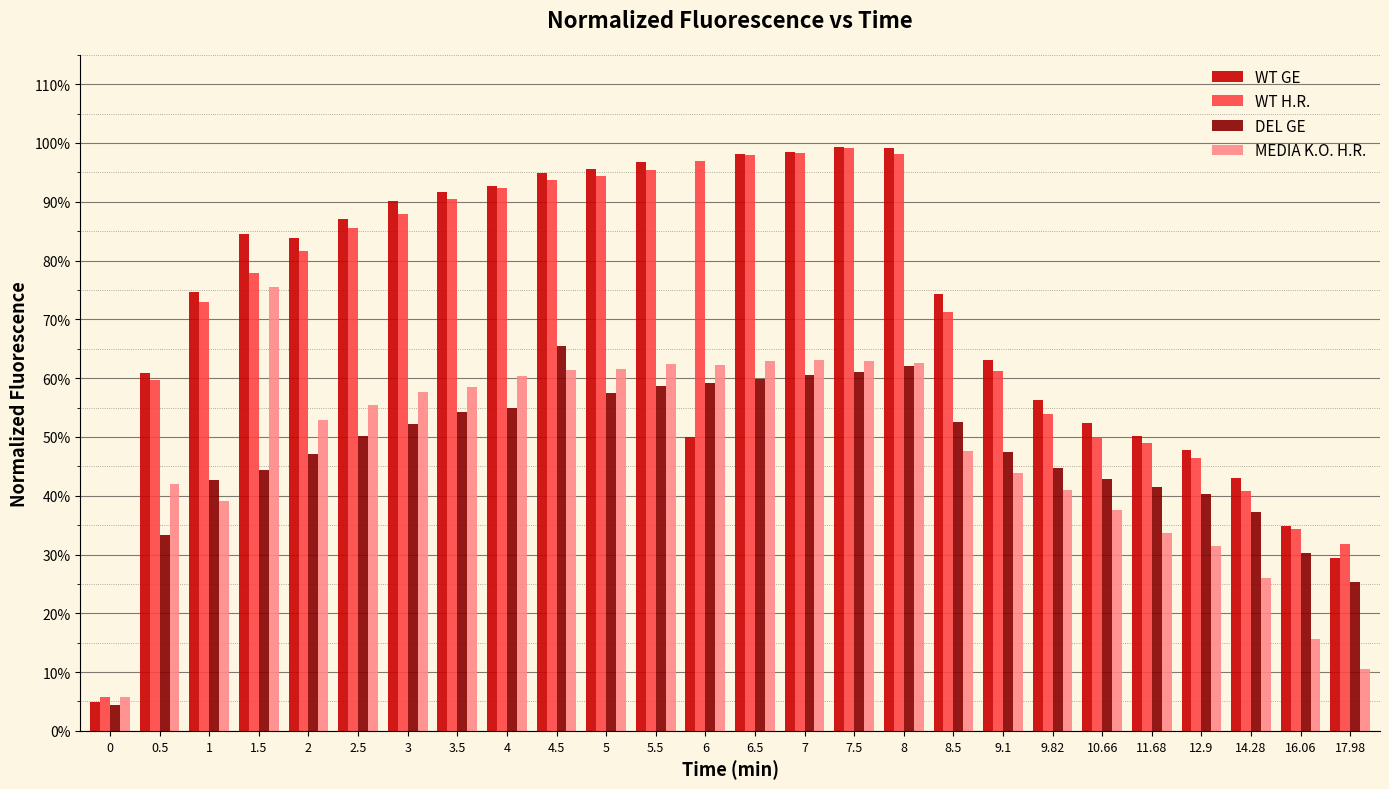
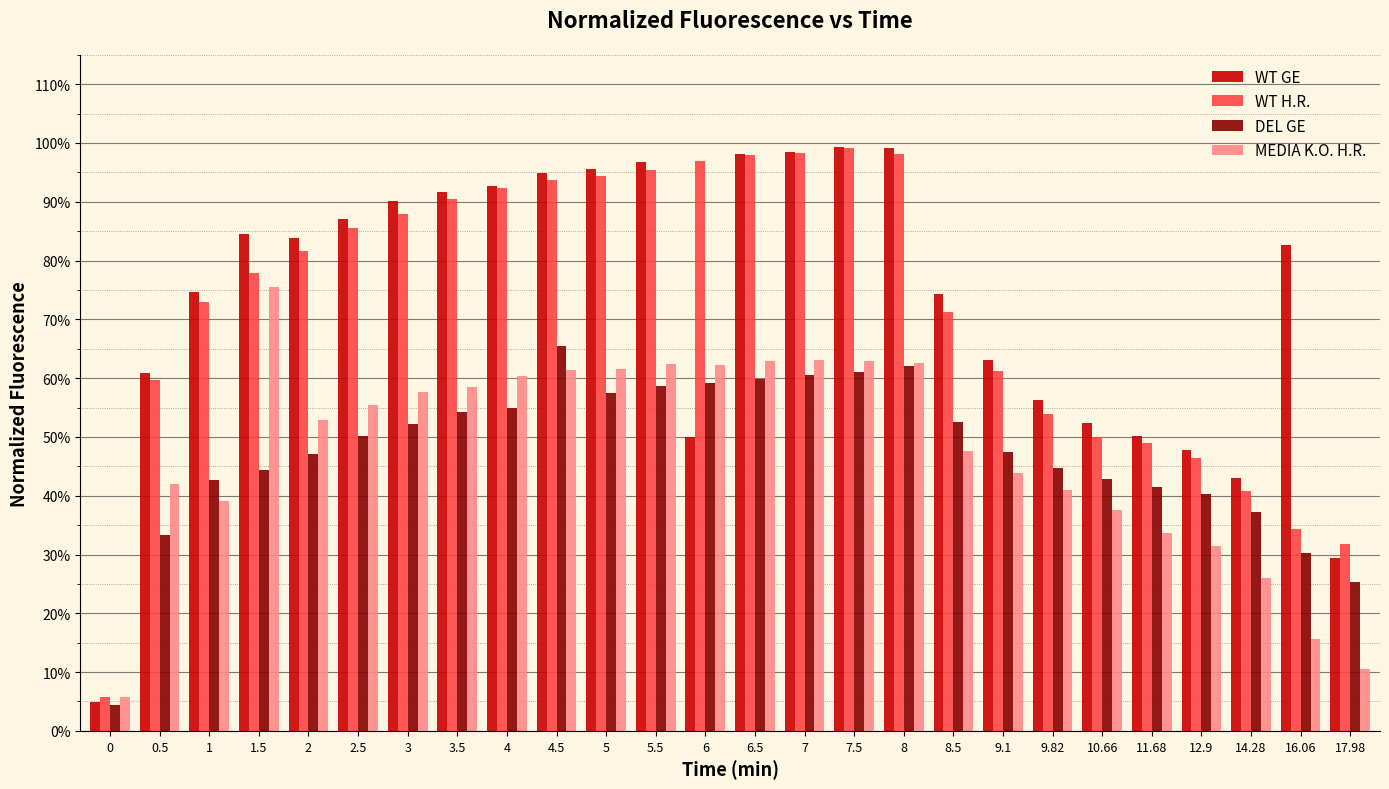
  {
    "WT GE": {
      "0": "5%",
      "0.5": "61%",
      "1": "75%",
      "1.5": "85%",
      "2": "84%",
      "2.5": "87%",
      "3": "90%",
      "3.5": "92%",
      "4": "93%",
      "4.5": "95%",
      "5": "95%",
      "5.5": "97%",
      "6": "50%",
      "6.5": "98%",
      "7": "98%",
      "7.5": "99%",
      "8": "99%",
      "8.5": "74%",
      "9.1": "63%",
      "9.82": "56%",
      "10.66": "52%",
      "11.68": "50%",
      "12.9": "48%",
      "14.28": "43%",
-     "16.06": "35%",
+     "16.06": "83%",
      "17.98": "29%"
    },
    "WT H.R.": {
      "0": "6%",
      "0.5": "60%",
      "1": "73%",
      "1.5": "78%",
      "2": "82%",
      "2.5": "86%",
      "3": "88%",
      "3.5": "91%",
      "4": "92%",
      "4.5": "94%",
      "5": "94%",
      "5.5": "95%",
      "6": "97%",
      "6.5": "98%",
      "7": "98%",
      "7.5": "99%",
      "8": "98%",
      "8.5": "71%",
      "9.1": "61%",
      "9.82": "54%",
      "10.66": "50%",
      "11.68": "49%",
      "12.9": "47%",
      "14.28": "41%",
      "16.06": "34%",
      "17.98": "32%"
    },
    "DEL GE": {
      "0": "4%",
      "0.5": "33%",
      "1": "43%",
      "1.5": "44%",
      "2": "47%",
      "2.5": "50%",
      "3": "52%",
      "3.5": "54%",
      "4": "55%",
      "4.5": "65%",
      "5": "57%",
      "5.5": "59%",
      "6": "59%",
      "6.5": "60%",
      "7": "61%",
      "7.5": "61%",
      "8": "62%",
      "8.5": "53%",
      "9.1": "47%",
      "9.82": "45%",
      "10.66": "43%",
      "11.68": "42%",
      "12.9": "40%",
      "14.28": "37%",
      "16.06": "30%",
      "17.98": "25%"
    },
    "MEDIA K.O. H.R.": {
      "0": "6%",
      "0.5": "42%",
      "1": "39%",
      "1.5": "75%",
      "2": "53%",
      "2.5": "56%",
      "3": "58%",
      "3.5": "58%",
      "4": "60%",
      "4.5": "61%",
      "5": "62%",
      "5.5": "62%",
      "6": "62%",
      "6.5": "63%",
      "7": "63%",
      "7.5": "63%",
      "8": "63%",
      "8.5": "48%",
      "9.1": "44%",
      "9.82": "41%",
      "10.66": "38%",
      "11.68": "34%",
      "12.9": "31%",
      "14.28": "26%",
      "16.06": "16%",
      "17.98": "10%"
    }
  }
